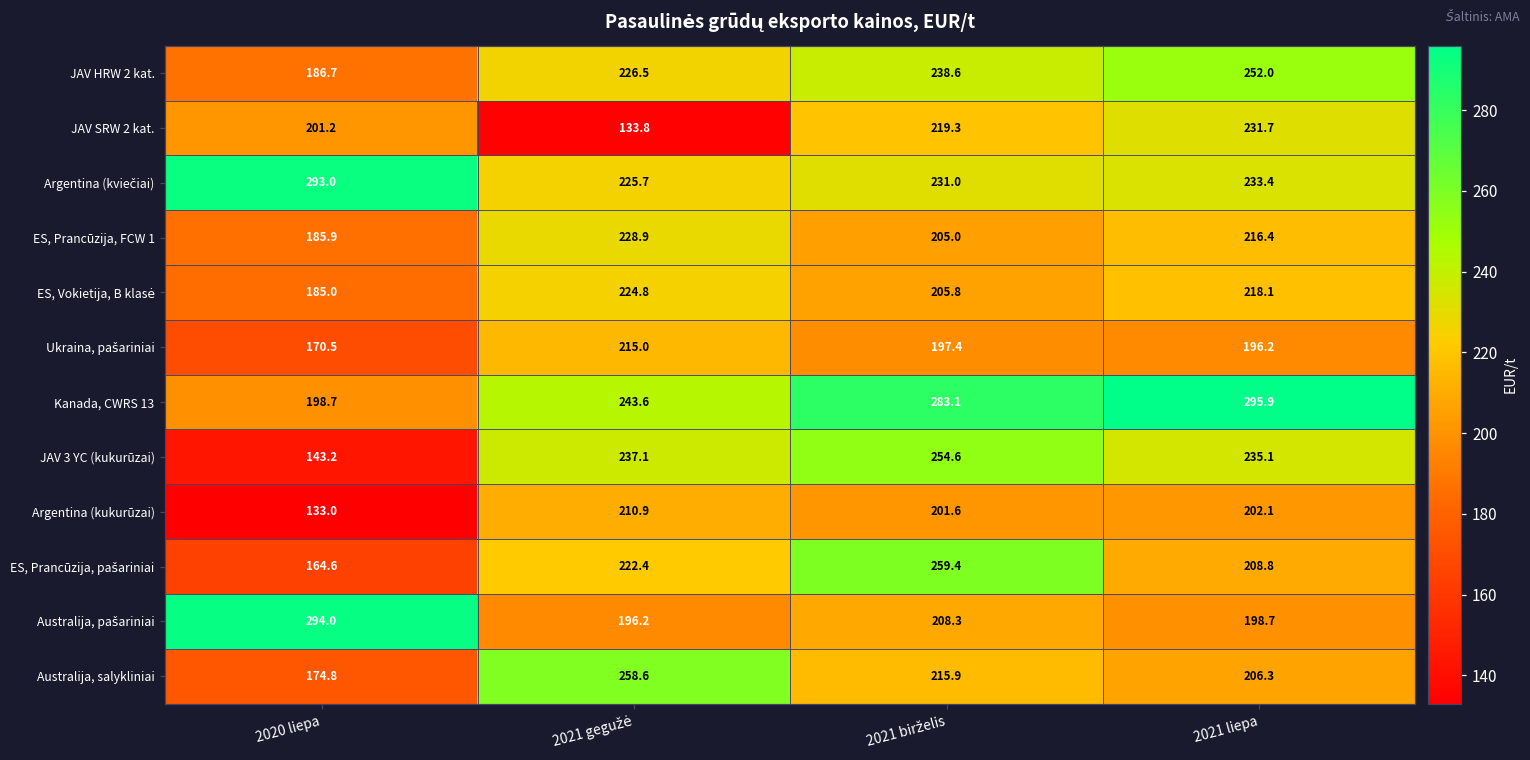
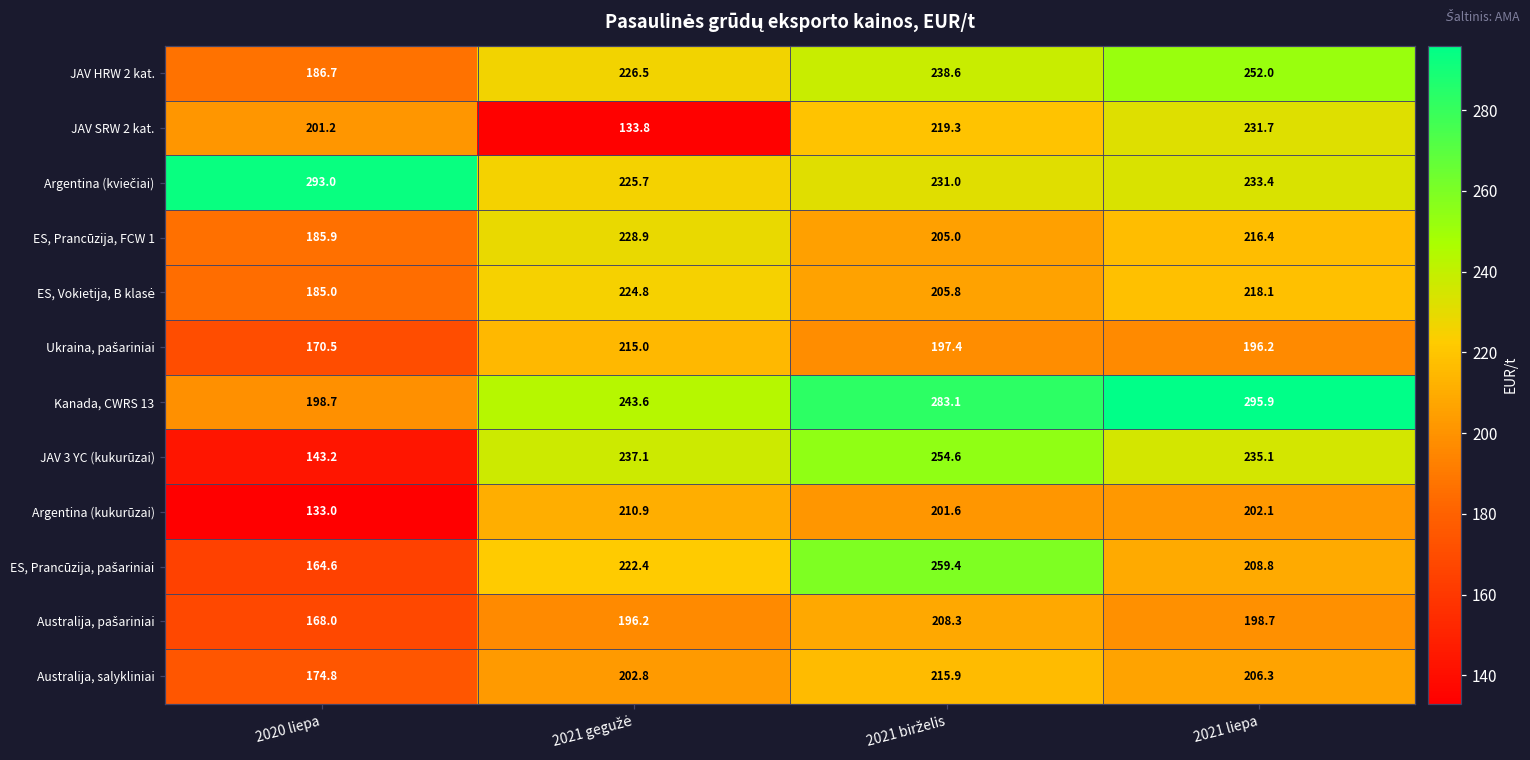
  {
    "JAV HRW 2 kat.": {
      "2020 liepa": 186.7,
      "2021 gegužė": 226.5,
      "2021 birželis": 238.6,
      "2021 liepa": 252.0
    },
    "JAV SRW 2 kat.": {
      "2020 liepa": 201.2,
      "2021 gegužė": 133.8,
      "2021 birželis": 219.3,
      "2021 liepa": 231.7
    },
    "Argentina (kviečiai)": {
      "2020 liepa": 293.0,
      "2021 gegužė": 225.7,
      "2021 birželis": 231.0,
      "2021 liepa": 233.4
    },
    "ES, Prancūzija, FCW 1": {
      "2020 liepa": 185.9,
      "2021 gegužė": 228.9,
      "2021 birželis": 205.0,
      "2021 liepa": 216.4
    },
    "ES, Vokietija, B klasė": {
      "2020 liepa": 185.0,
      "2021 gegužė": 224.8,
      "2021 birželis": 205.8,
      "2021 liepa": 218.1
    },
    "Ukraina, pašariniai": {
      "2020 liepa": 170.5,
      "2021 gegužė": 215.0,
      "2021 birželis": 197.4,
      "2021 liepa": 196.2
    },
    "Kanada, CWRS 13": {
      "2020 liepa": 198.7,
      "2021 gegužė": 243.6,
      "2021 birželis": 283.1,
      "2021 liepa": 295.9
    },
    "JAV 3 YC (kukurūzai)": {
      "2020 liepa": 143.2,
      "2021 gegužė": 237.1,
      "2021 birželis": 254.6,
      "2021 liepa": 235.1
    },
    "Argentina (kukurūzai)": {
      "2020 liepa": 133.0,
      "2021 gegužė": 210.9,
      "2021 birželis": 201.6,
      "2021 liepa": 202.1
    },
    "ES, Prancūzija, pašariniai": {
      "2020 liepa": 164.6,
      "2021 gegužė": 222.4,
      "2021 birželis": 259.4,
      "2021 liepa": 208.8
    },
    "Australija, pašariniai": {
-     "2020 liepa": 294.0,
+     "2020 liepa": 168.0,
      "2021 gegužė": 196.2,
      "2021 birželis": 208.3,
      "2021 liepa": 198.7
    },
    "Australija, salykliniai": {
      "2020 liepa": 174.8,
-     "2021 gegužė": 258.6,
+     "2021 gegužė": 202.8,
      "2021 birželis": 215.9,
      "2021 liepa": 206.3
    }
  }
